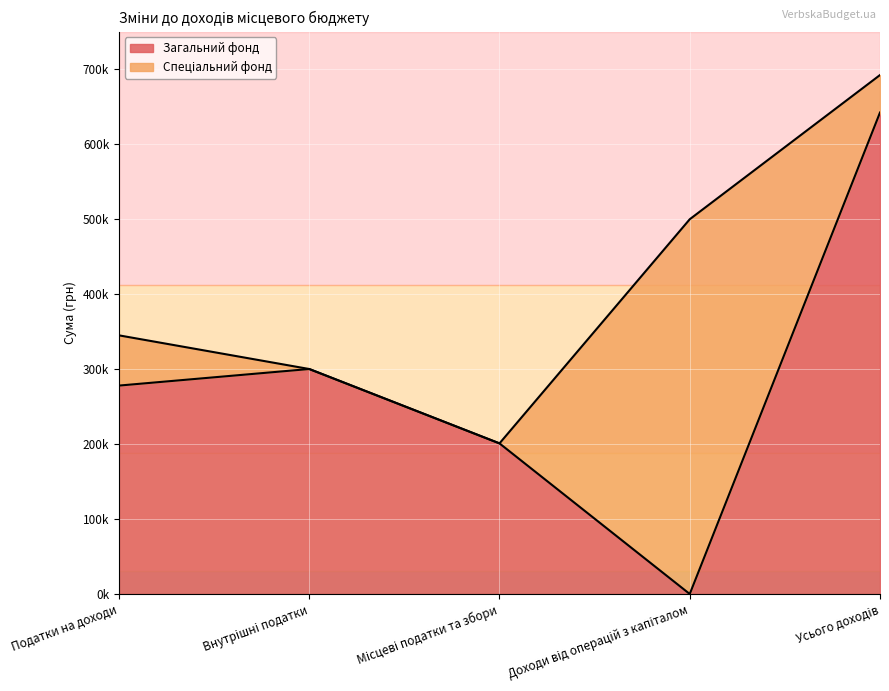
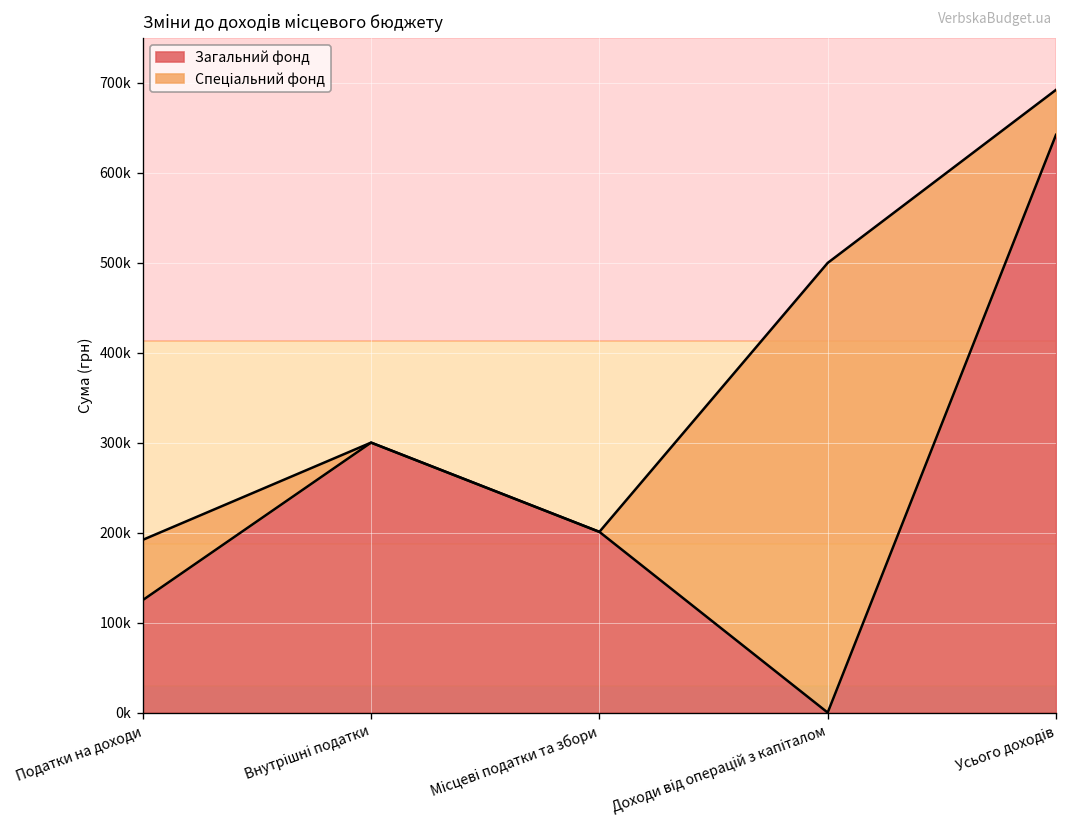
  {
    "Загальний фонд": {
-     "Податки на доходи": 280000,
+     "Податки на доходи": 130000,
      "Доходи від операцій з капіталом": 0,
      "Усього доходів": 640000
    },
    "Спеціальний фонд": {
      "Податки на доходи": 70000,
      "Доходи від операцій з капіталом": 500000,
      "Усього доходів": 50000
    }
  }
